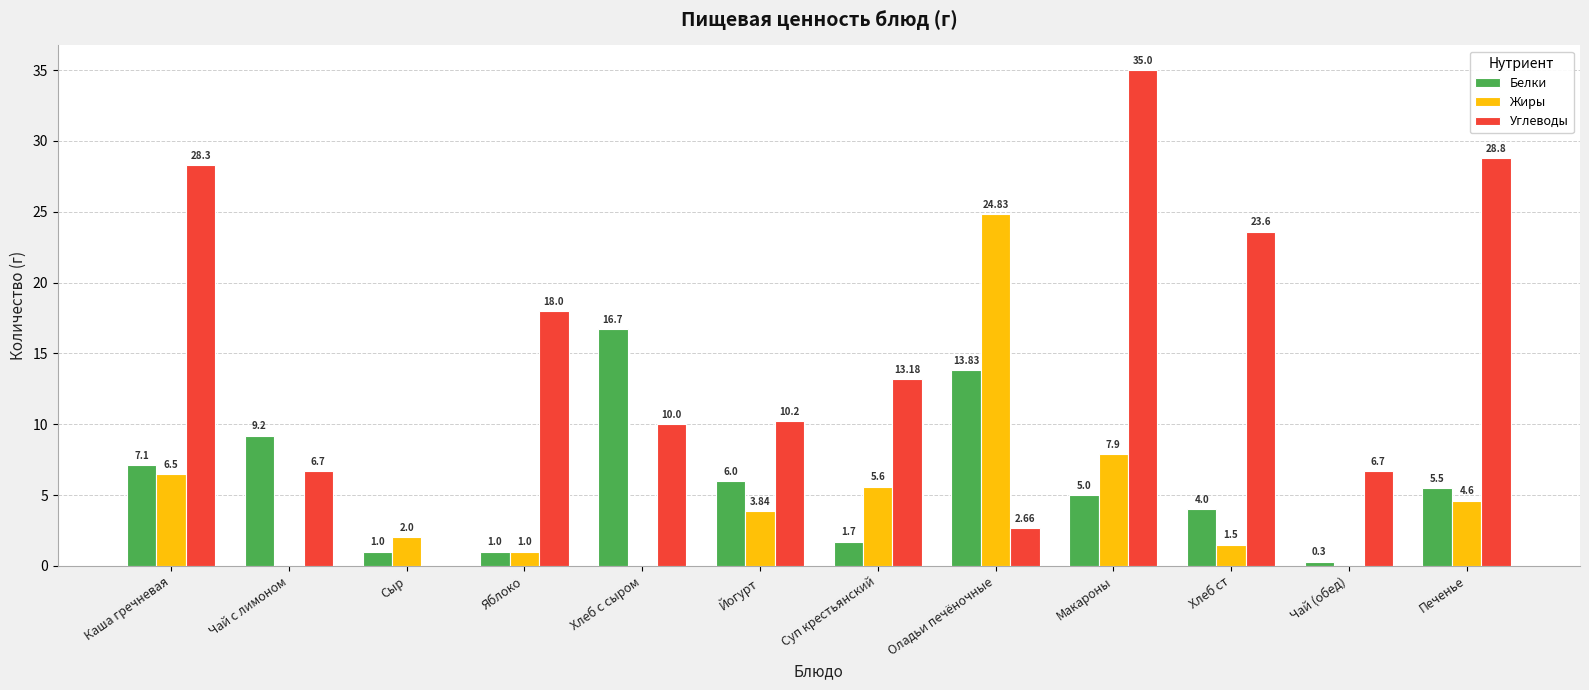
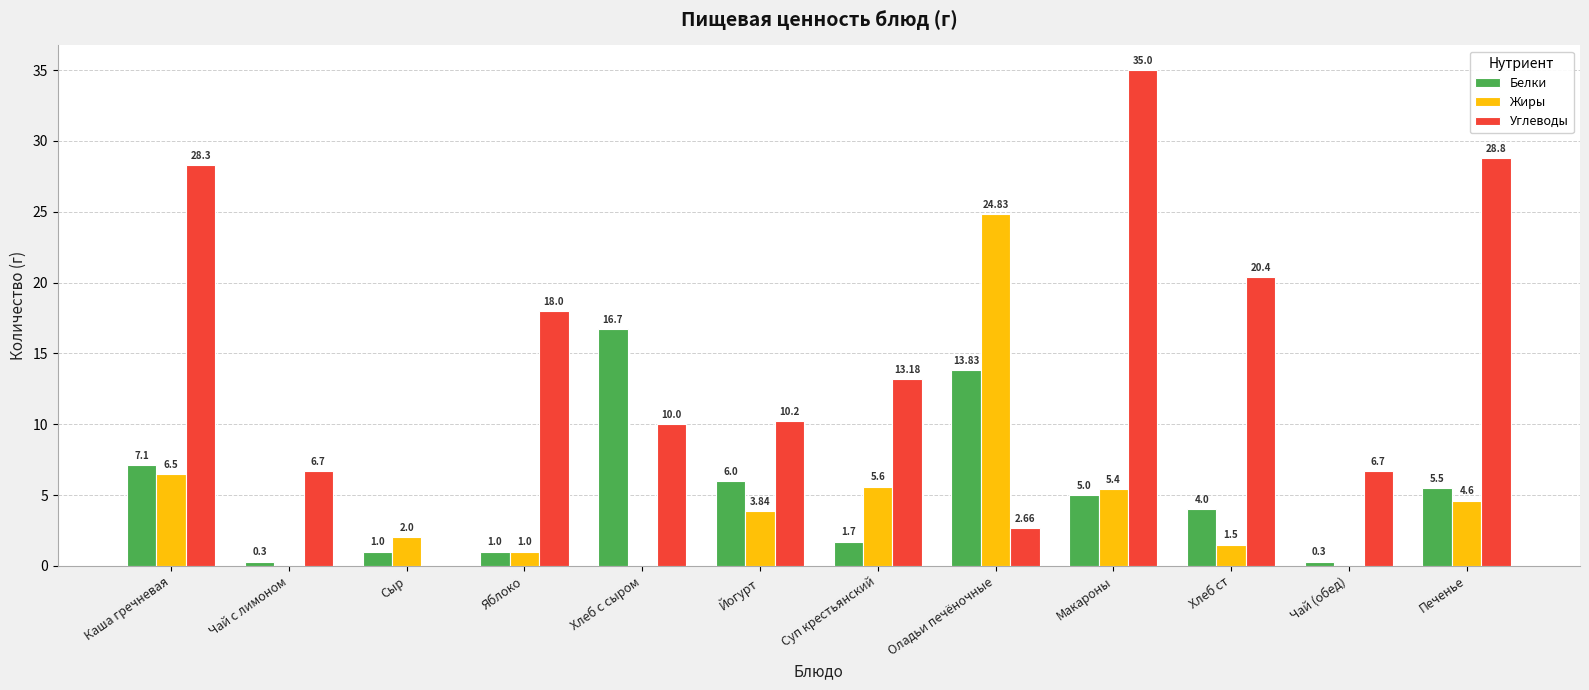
  {
    "Белки": {
      "Каша гречневая": 7.1,
-     "Чай с лимоном": 9.2,
+     "Чай с лимоном": 0.3,
      "Сыр": 1.0,
      "Яблоко": 1.0,
      "Хлеб с сыром": 16.7,
      "Йогурт": 6.0,
      "Суп крестьянский": 1.7,
      "Оладьи печёночные": 13.83,
      "Макароны": 5.0,
      "Хлеб ст": 4.0,
      "Чай (обед)": 0.3,
      "Печенье": 5.5
    },
    "Жиры": {
      "Каша гречневая": 6.5,
      "Сыр": 2.0,
      "Яблоко": 1.0,
      "Йогурт": 3.84,
      "Суп крестьянский": 5.6,
      "Оладьи печёночные": 24.83,
-     "Макароны": 7.9,
+     "Макароны": 5.4,
      "Хлеб ст": 1.5,
      "Печенье": 4.6
    },
    "Углеводы": {
      "Каша гречневая": 28.3,
      "Чай с лимоном": 6.7,
      "Яблоко": 18.0,
      "Хлеб с сыром": 10.0,
      "Йогурт": 10.2,
      "Суп крестьянский": 13.18,
      "Оладьи печёночные": 2.66,
      "Макароны": 35.0,
-     "Хлеб ст": 23.6,
+     "Хлеб ст": 20.4,
      "Чай (обед)": 6.7,
      "Печенье": 28.8
    }
  }
